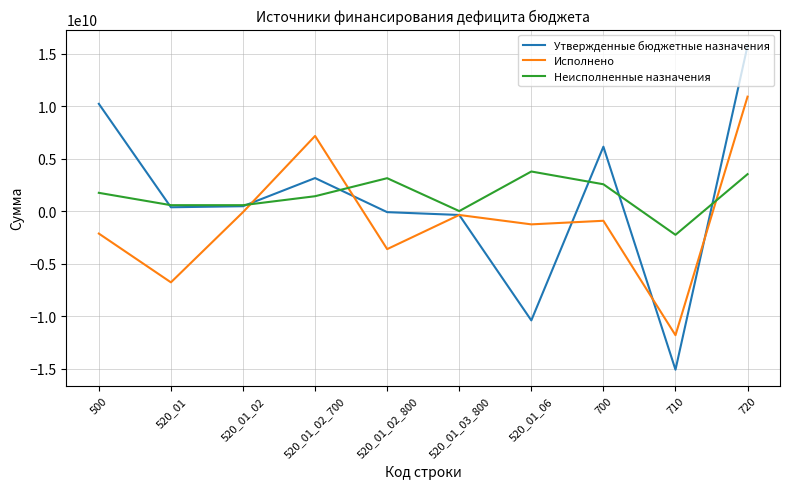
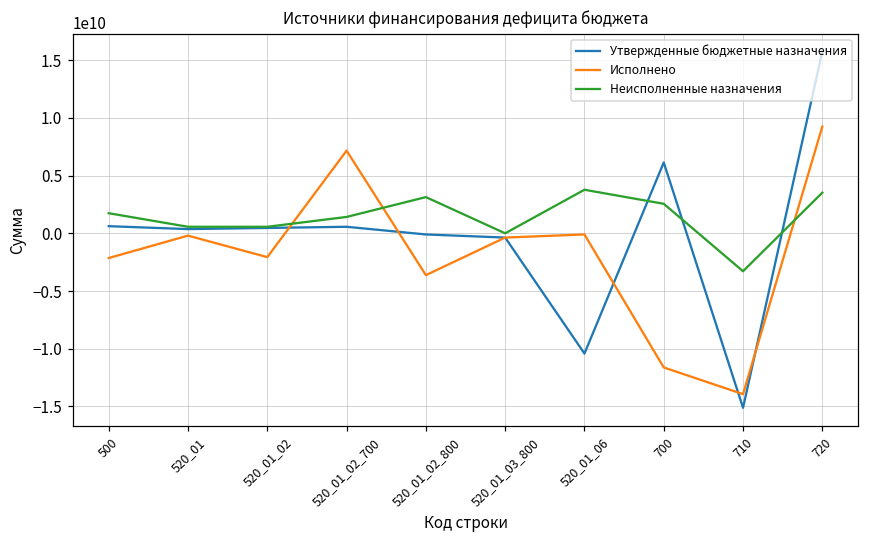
  {
    "Утвержденные бюджетные назначения": {
-     "500": 10200000000,
-     "520_01_02_700": 3100000000,
+     "500": 600000000,
+     "520_01_02_700": 600000000,
      "520_01_02_800": -100000000,
      "520_01_06": -10400000000,
      "700": 6100000000,
      "710": -15100000000
    },
    "Исполнено": {
      "500": -2100000000,
-     "520_01": -6800000000,
-     "520_01_02": -100000000,
+     "520_01": -200000000,
+     "520_01_02": -2100000000,
      "520_01_02_700": 7200000000,
      "520_01_02_800": -3600000000,
-     "520_01_06": -1300000000,
-     "700": -900000000,
-     "710": -11800000000,
-     "720": 10900000000
+     "520_01_06": -100000000,
+     "700": -11600000000,
+     "710": -13900000000,
+     "720": 9200000000
    },
    "Неисполненные назначения": {
      "500": 1700000000,
      "520_01_02_700": 1400000000,
      "520_01_02_800": 3100000000,
      "520_01_03_800": 0,
      "520_01_06": 3800000000,
      "700": 2600000000,
-     "710": -2300000000,
+     "710": -3300000000,
      "720": 3500000000
    }
  }
